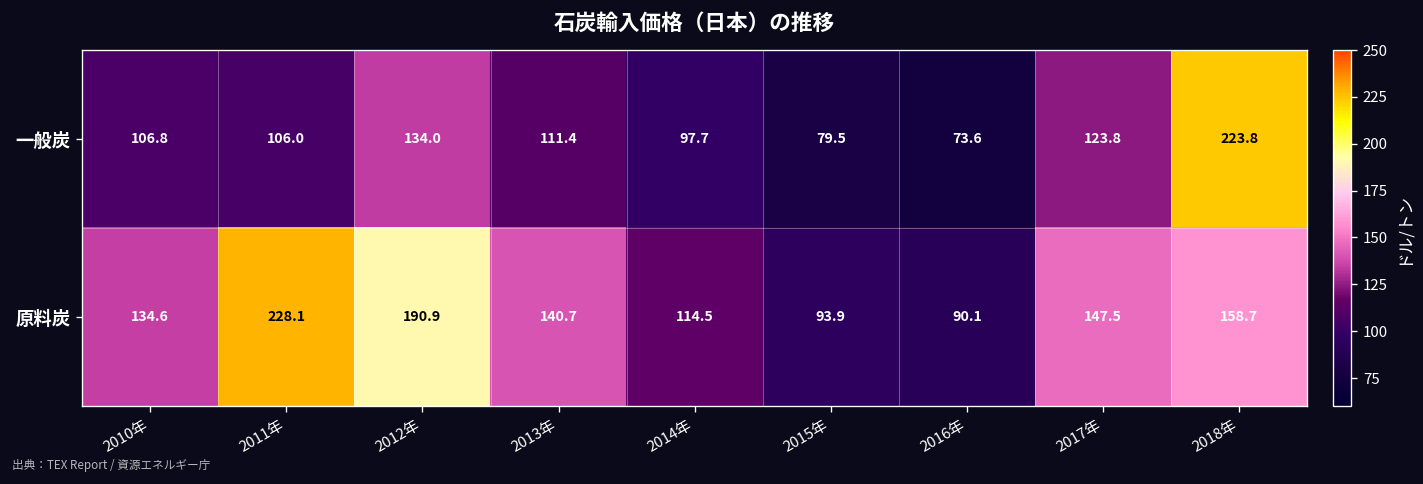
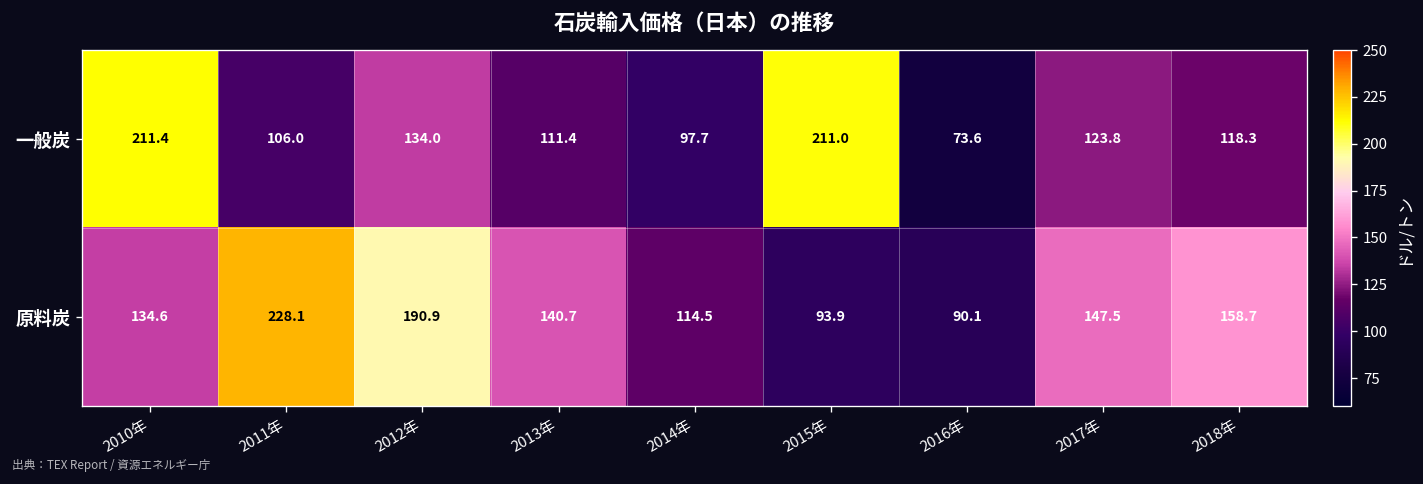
  {
    "一般炭": {
-     "2010年": 106.8,
+     "2010年": 211.4,
      "2011年": 106.0,
      "2012年": 134.0,
      "2013年": 111.4,
      "2014年": 97.7,
-     "2015年": 79.5,
+     "2015年": 211.0,
      "2016年": 73.6,
      "2017年": 123.8,
-     "2018年": 223.8
+     "2018年": 118.3
    },
    "原料炭": {
      "2010年": 134.6,
      "2011年": 228.1,
      "2012年": 190.9,
      "2013年": 140.7,
      "2014年": 114.5,
      "2015年": 93.9,
      "2016年": 90.1,
      "2017年": 147.5,
      "2018年": 158.7
    }
  }
